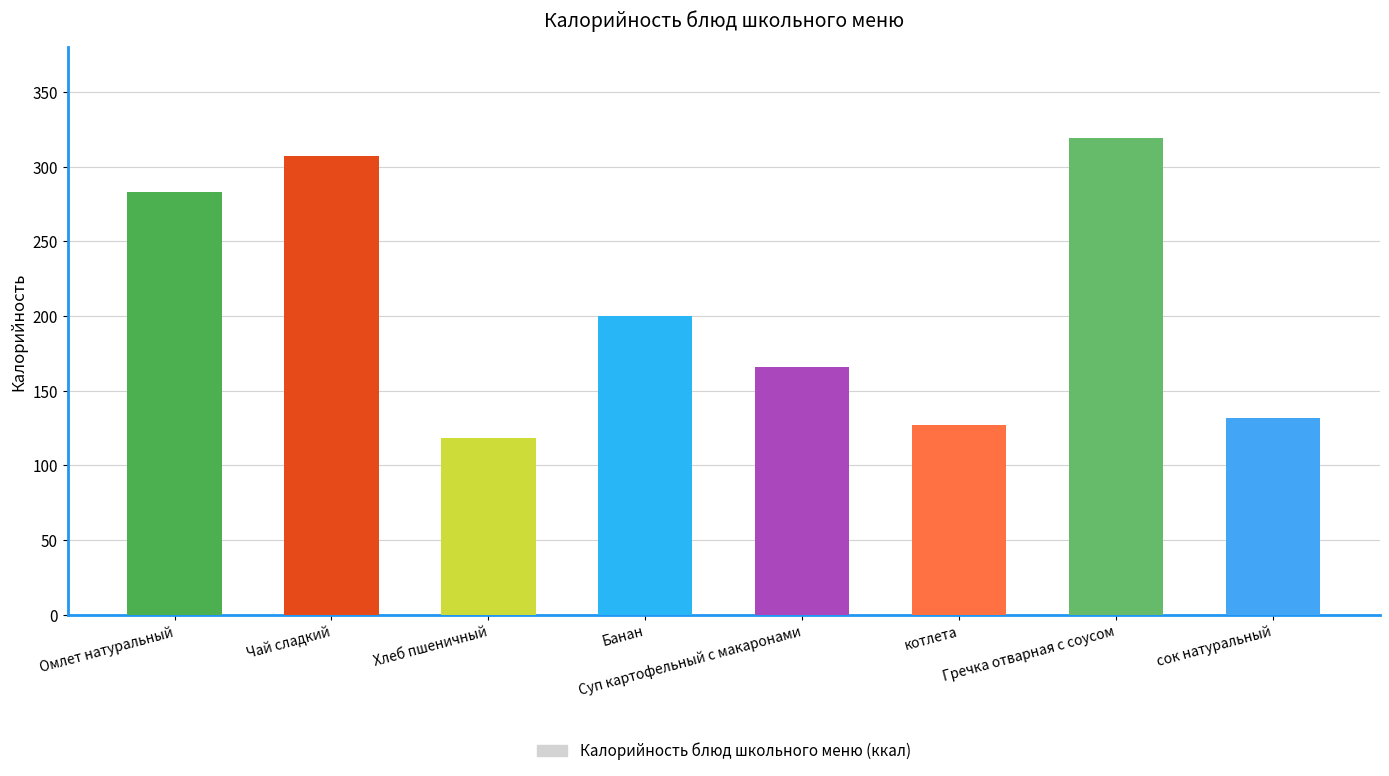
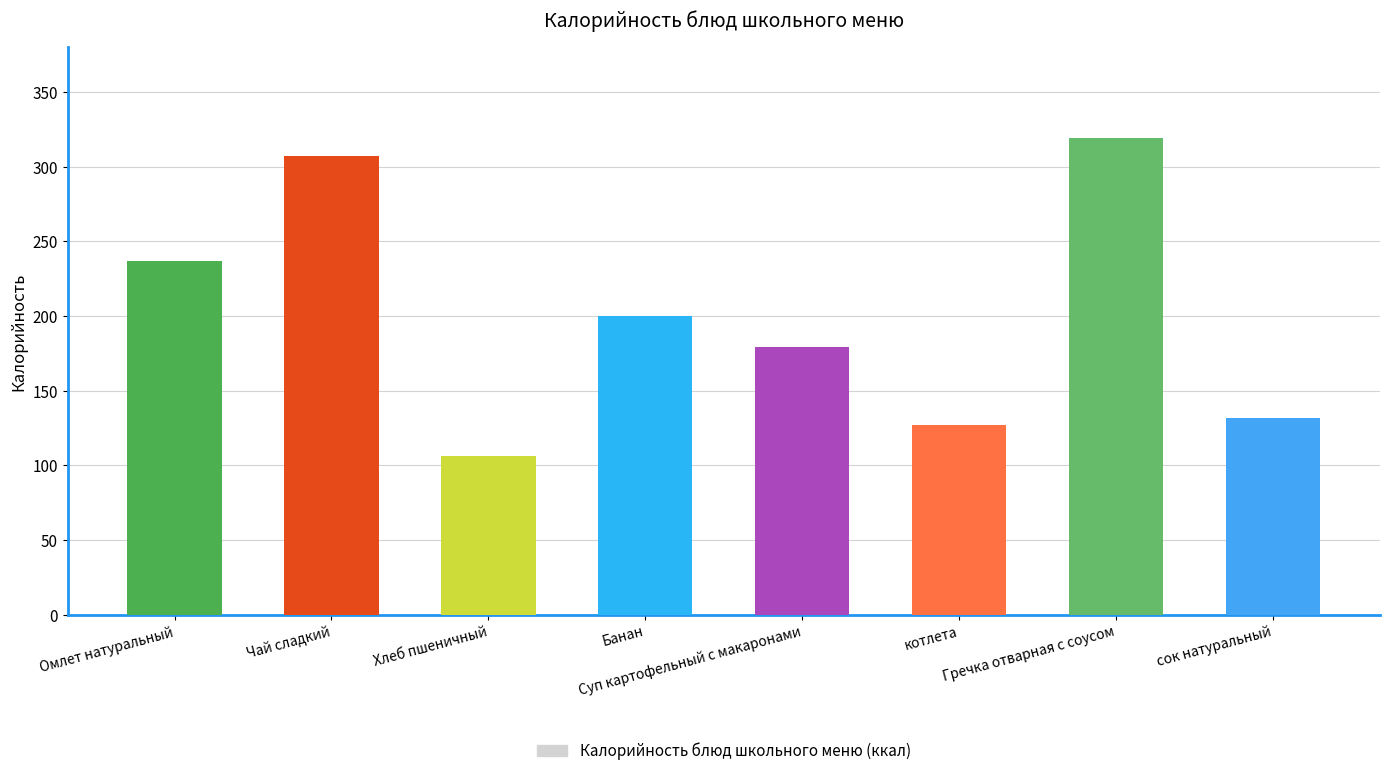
  {
-   "Омлет натуральный": 283,
+   "Омлет натуральный": 237,
    "Чай сладкий": 307,
-   "Хлеб пшеничный": 118,
+   "Хлеб пшеничный": 106,
    "Банан": 200,
-   "Суп картофельный с макаронами": 166,
+   "Суп картофельный с макаронами": 179,
    "котлета": 127,
    "Гречка отварная с соусом": 319,
    "сок натуральный": 132
  }
